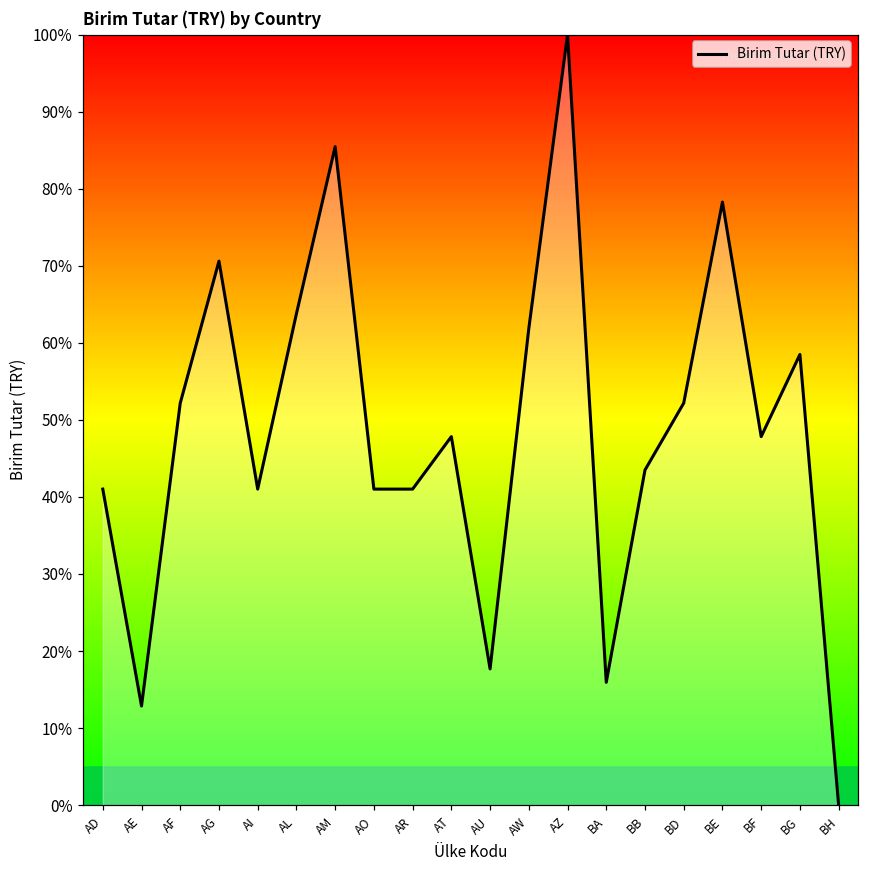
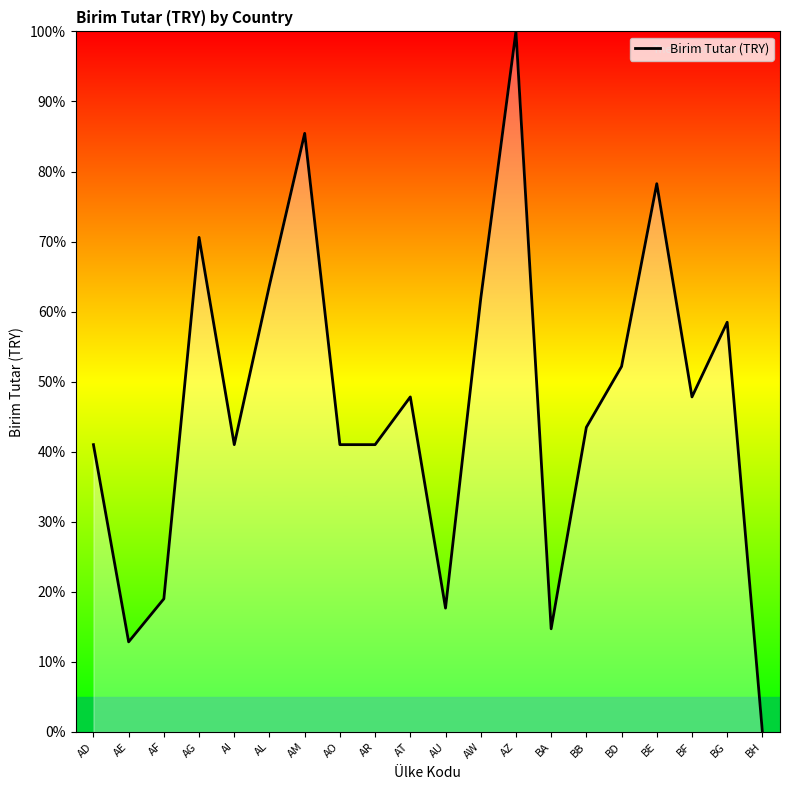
  {
    "AD": "41%",
    "AE": "13%",
-   "AF": "52%",
+   "AF": "19%",
    "AG": "71%",
    "AI": "41%",
    "AL": "64%",
    "AM": "85%",
    "AO": "41%",
    "AR": "41%",
    "AT": "48%",
    "AU": "18%",
    "AW": "62%",
    "AZ": "100%",
-   "BA": "16%",
+   "BA": "15%",
    "BB": "43%",
    "BD": "52%",
    "BE": "78%",
    "BF": "48%",
    "BG": "58%"
  }
